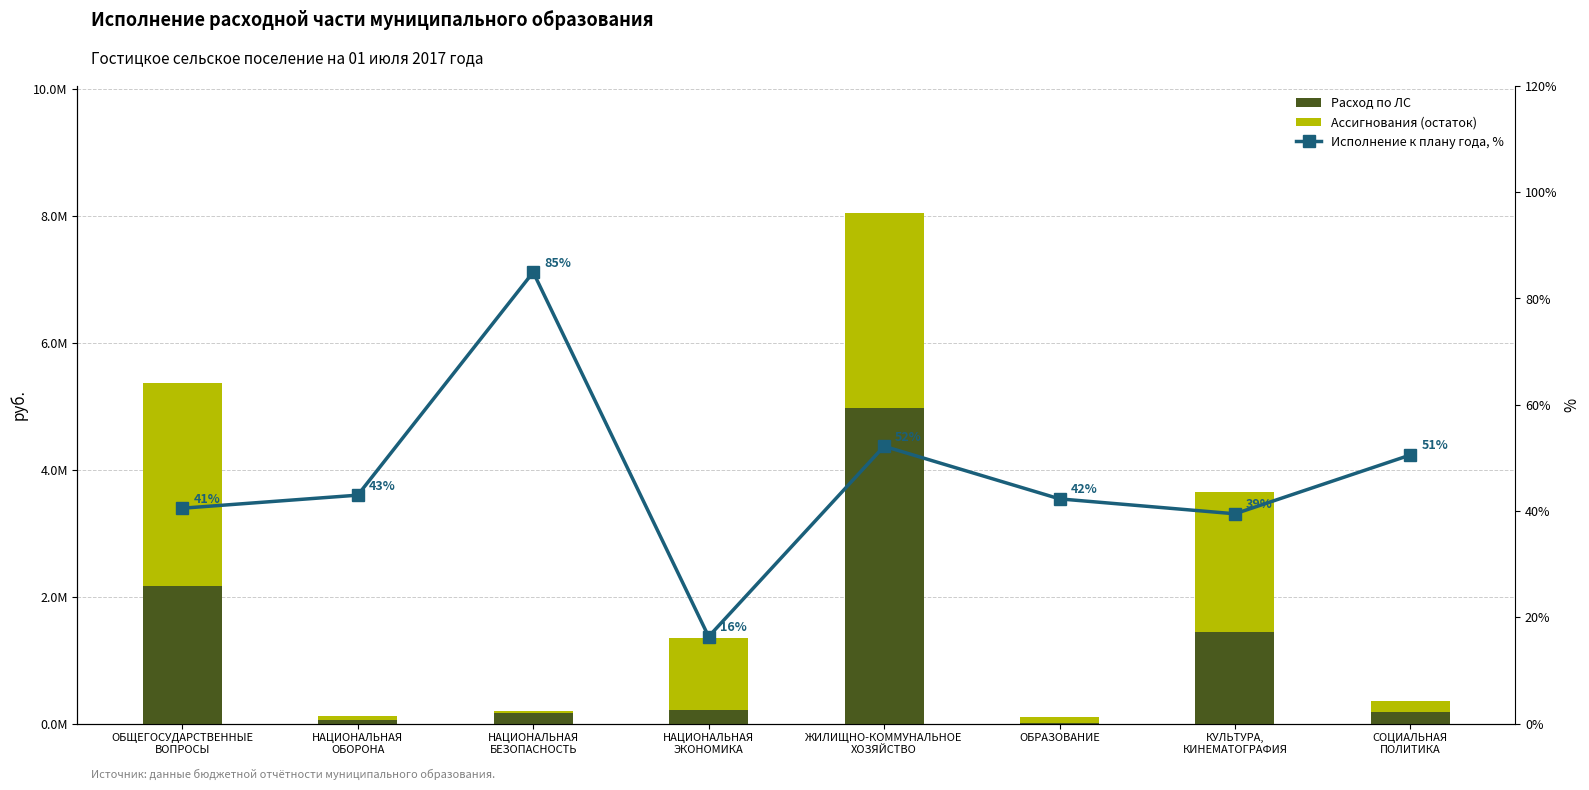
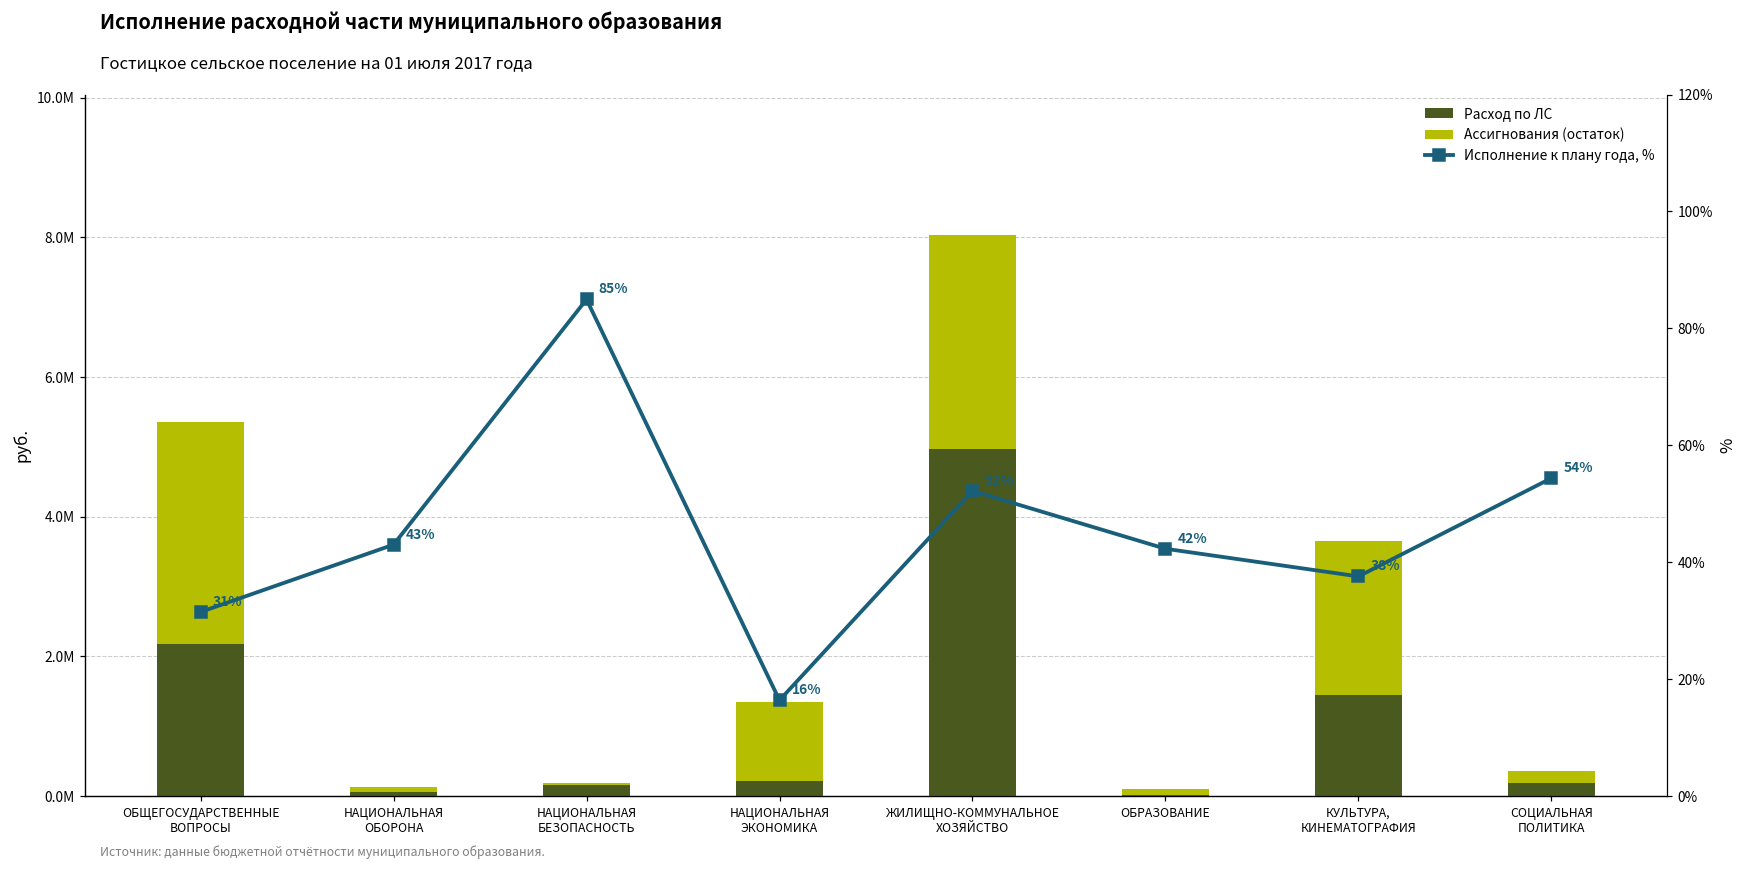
  {
    "Исполнение к плану года, %": {
-     "ОБЩЕГОСУДАРСТВЕННЫЕ ВОПРОСЫ": "41%",
+     "ОБЩЕГОСУДАРСТВЕННЫЕ ВОПРОСЫ": "31%",
      "НАЦИОНАЛЬНАЯ ОБОРОНА": "43%",
      "НАЦИОНАЛЬНАЯ БЕЗОПАСНОСТЬ": "85%",
      "НАЦИОНАЛЬНАЯ ЭКОНОМИКА": "16%",
      "ЖИЛИЩНО-КОММУНАЛЬНОЕ ХОЗЯЙСТВО": "52%",
      "ОБРАЗОВАНИЕ": "42%",
-     "КУЛЬТУРА, КИНЕМАТОГРАФИЯ": "39%",
-     "СОЦИАЛЬНАЯ ПОЛИТИКА": "51%"
+     "КУЛЬТУРА, КИНЕМАТОГРАФИЯ": "38%",
+     "СОЦИАЛЬНАЯ ПОЛИТИКА": "54%"
    }
  }
